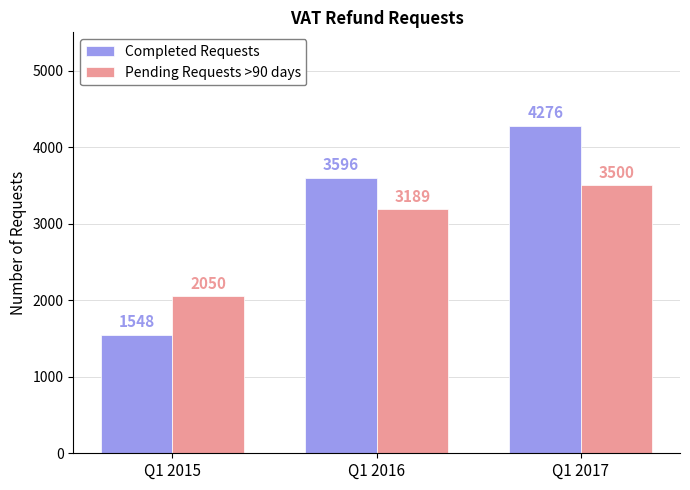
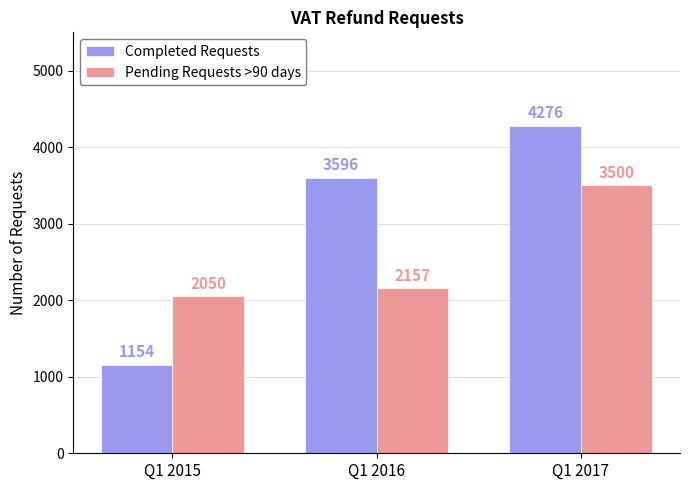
  {
    "Completed Requests": {
-     "Q1 2015": 1548,
+     "Q1 2015": 1154,
      "Q1 2016": 3596,
      "Q1 2017": 4276
    },
    "Pending Requests >90 days": {
      "Q1 2015": 2050,
-     "Q1 2016": 3189,
+     "Q1 2016": 2157,
      "Q1 2017": 3500
    }
  }
